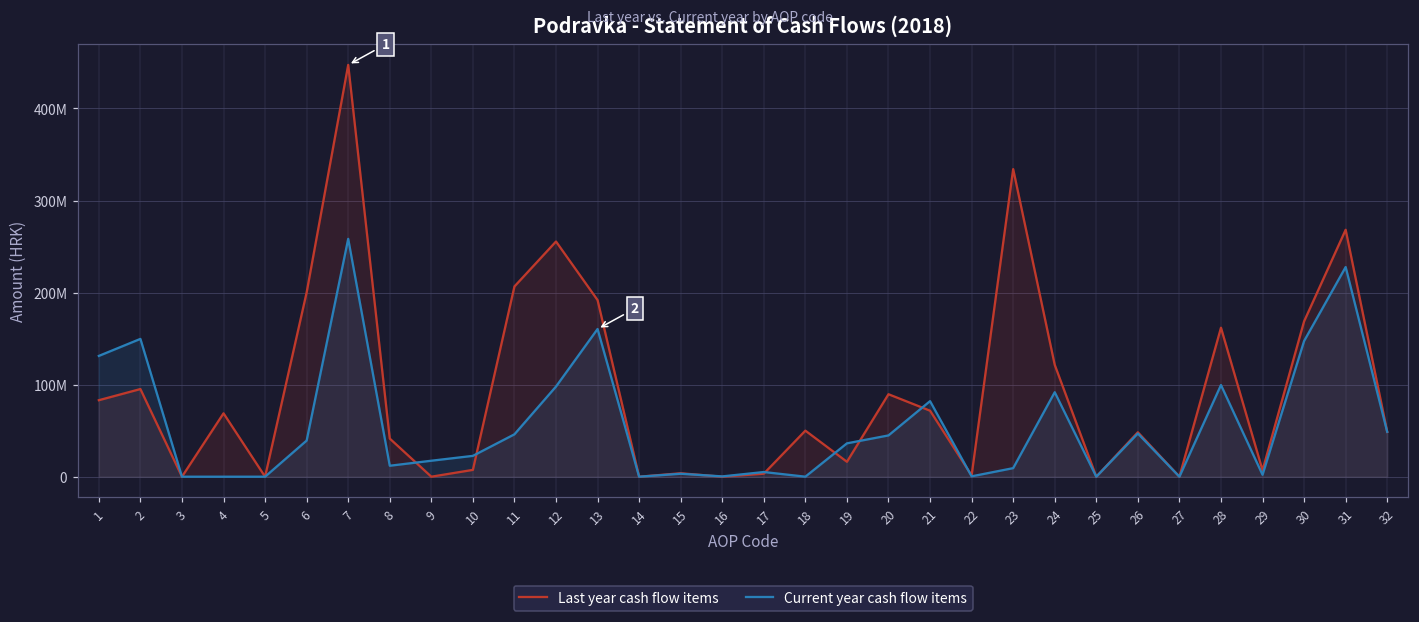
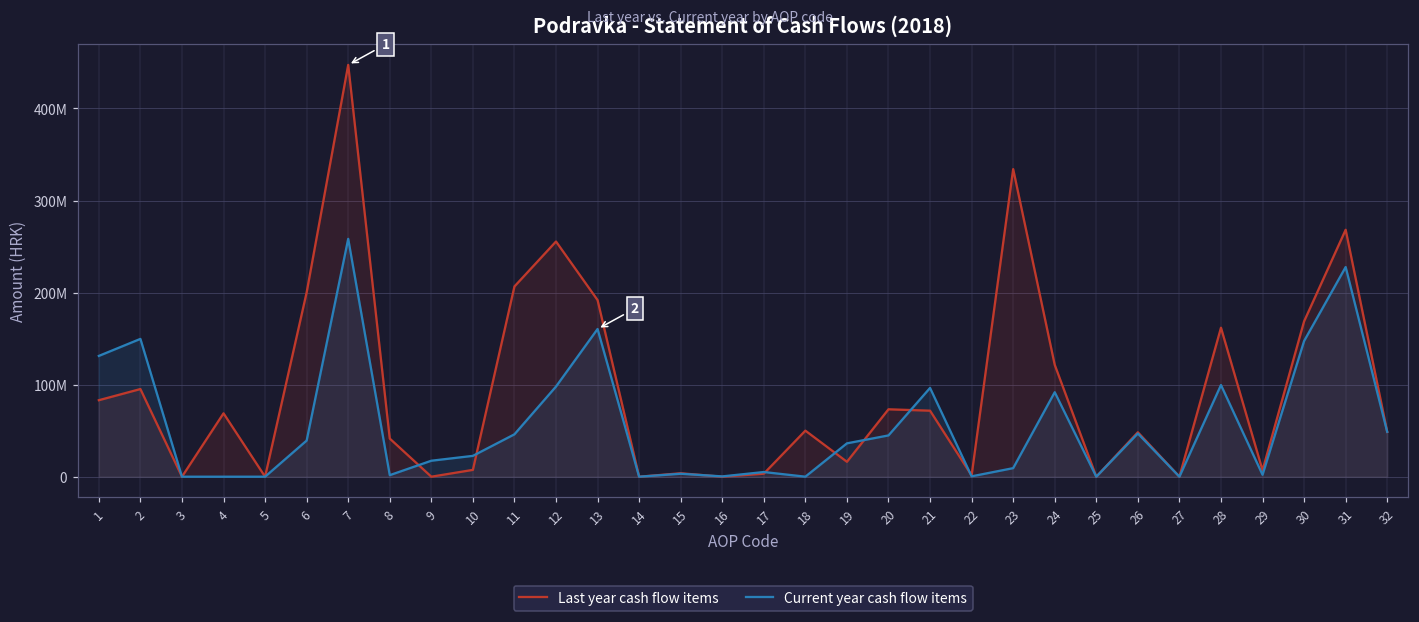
  {
    "Last year cash flow items": {
      "1": 80000000,
      "2": 100000000,
      "4": 70000000,
      "6": 200000000,
      "8": 40000000,
      "9": 0,
      "10": 10000000,
      "11": 210000000,
      "12": 260000000,
      "18": 50000000,
      "19": 20000000,
-     "20": 90000000,
+     "20": 70000000,
      "21": 70000000,
      "23": 330000000,
      "24": 120000000,
      "28": 160000000,
      "29": 10000000,
      "30": 170000000,
      "31": 270000000
    },
    "Current year cash flow items": {
      "1": 130000000,
      "2": 150000000,
      "4": 0,
      "6": 40000000,
      "7": 260000000,
-     "8": 10000000,
+     "8": 0,
      "9": 20000000,
      "10": 20000000,
      "11": 50000000,
      "12": 100000000,
      "18": 0,
      "19": 40000000,
      "20": 40000000,
-     "21": 80000000,
+     "21": 100000000,
      "23": 10000000,
      "24": 90000000,
      "28": 100000000,
      "29": 0,
      "30": 150000000,
      "31": 230000000
    }
  }
